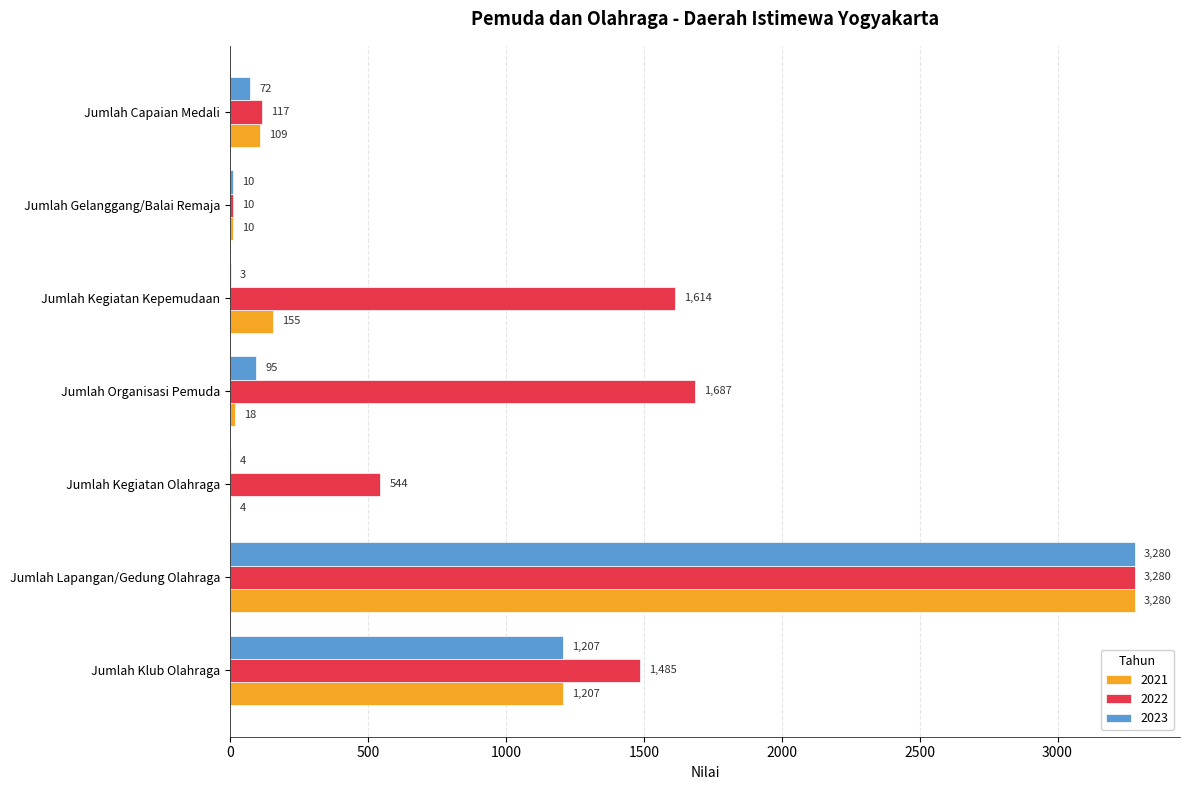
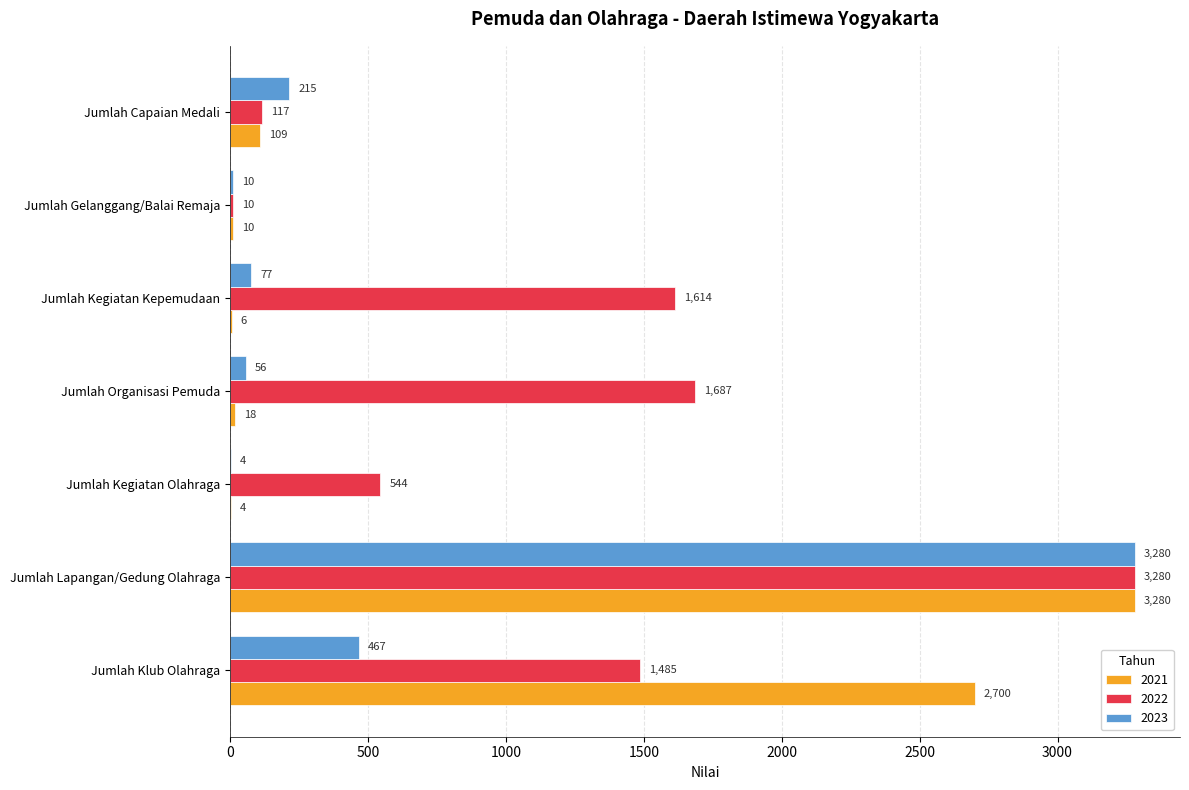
  {
    "2021": {
      "Jumlah Capaian Medali": "109",
      "Jumlah Gelanggang/Balai Remaja": "10",
-     "Jumlah Kegiatan Kepemudaan": "155",
+     "Jumlah Kegiatan Kepemudaan": "6",
      "Jumlah Organisasi Pemuda": "18",
      "Jumlah Kegiatan Olahraga": "4",
      "Jumlah Lapangan/Gedung Olahraga": "3,280",
-     "Jumlah Klub Olahraga": "1,207"
+     "Jumlah Klub Olahraga": "2,700"
    },
    "2022": {
      "Jumlah Capaian Medali": "117",
      "Jumlah Gelanggang/Balai Remaja": "10",
      "Jumlah Kegiatan Kepemudaan": "1,614",
      "Jumlah Organisasi Pemuda": "1,687",
      "Jumlah Kegiatan Olahraga": "544",
      "Jumlah Lapangan/Gedung Olahraga": "3,280",
      "Jumlah Klub Olahraga": "1,485"
    },
    "2023": {
-     "Jumlah Capaian Medali": "72",
+     "Jumlah Capaian Medali": "215",
      "Jumlah Gelanggang/Balai Remaja": "10",
-     "Jumlah Kegiatan Kepemudaan": "3",
-     "Jumlah Organisasi Pemuda": "95",
+     "Jumlah Kegiatan Kepemudaan": "77",
+     "Jumlah Organisasi Pemuda": "56",
      "Jumlah Kegiatan Olahraga": "4",
      "Jumlah Lapangan/Gedung Olahraga": "3,280",
-     "Jumlah Klub Olahraga": "1,207"
+     "Jumlah Klub Olahraga": "467"
    }
  }
